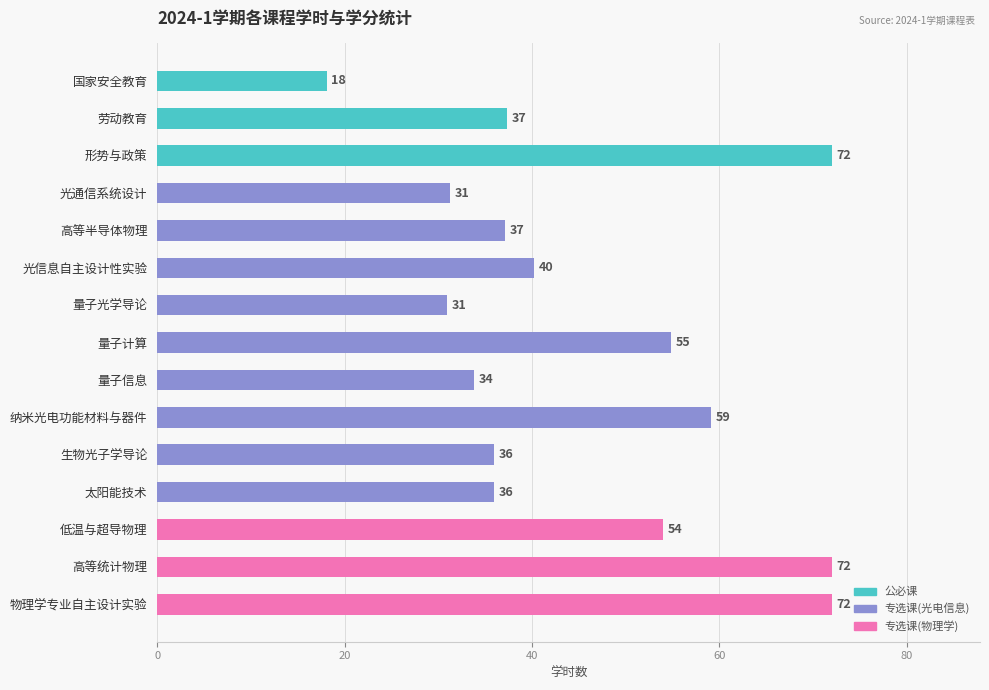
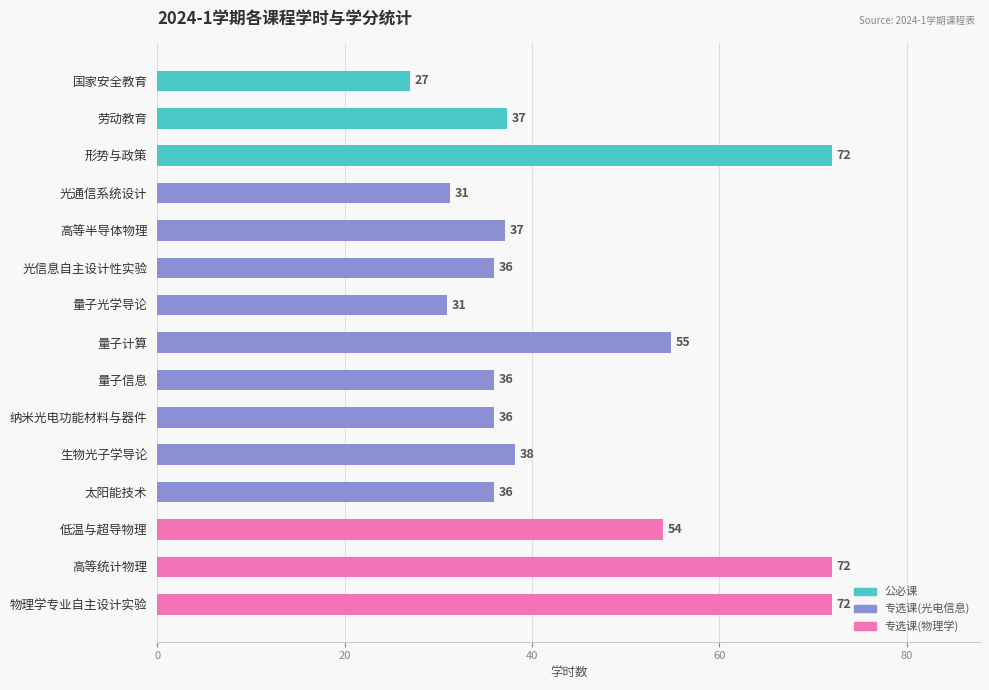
  {
-   "国家安全教育": 18,
+   "国家安全教育": 27,
    "劳动教育": 37,
    "形势与政策": 72,
    "光通信系统设计": 31,
    "高等半导体物理": 37,
-   "光信息自主设计性实验": 40,
+   "光信息自主设计性实验": 36,
    "量子光学导论": 31,
    "量子计算": 55,
-   "量子信息": 34,
-   "纳米光电功能材料与器件": 59,
-   "生物光子学导论": 36,
+   "量子信息": 36,
+   "纳米光电功能材料与器件": 36,
+   "生物光子学导论": 38,
    "太阳能技术": 36,
    "低温与超导物理": 54,
    "高等统计物理": 72,
    "物理学专业自主设计实验": 72
  }
